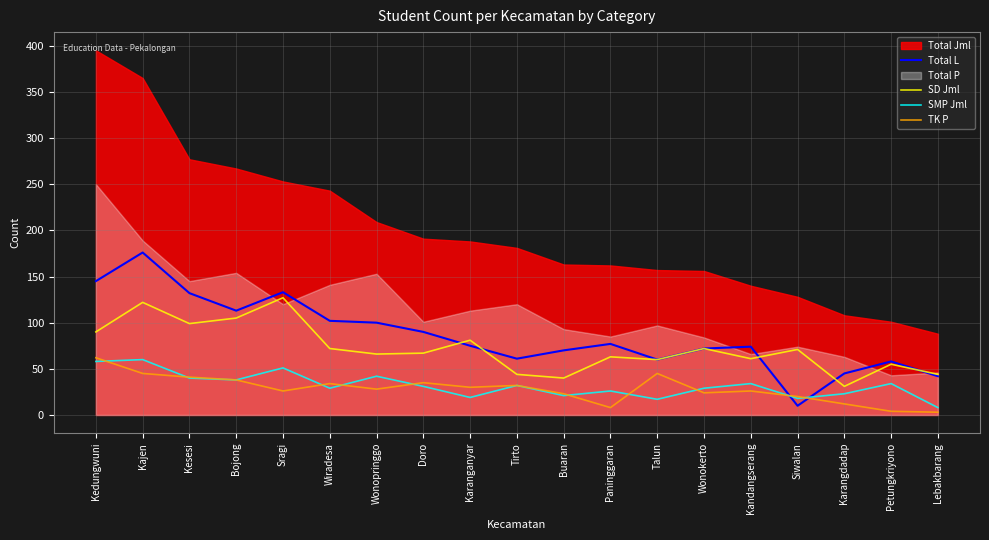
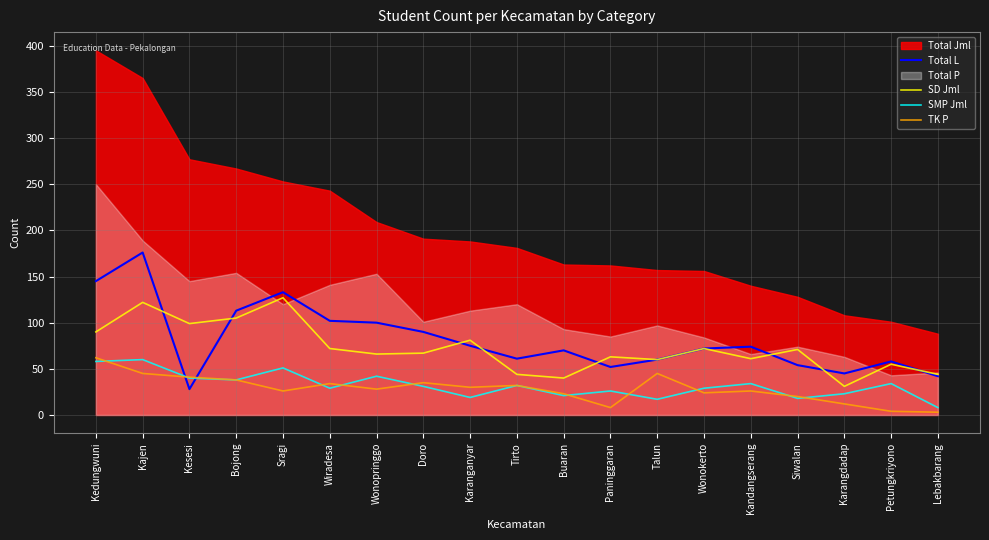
  {
    "Total L": {
      "Kedungwuni": 150,
      "Kajen": 180,
-     "Kesesi": 130,
+     "Kesesi": 30,
      "Bojong": 110,
      "Sragi": 130,
      "Wiradesa": 100,
      "Wonopringgo": 100,
      "Doro": 90,
      "Karanganyar": 80,
      "Tirto": 60,
      "Buaran": 70,
-     "Paninggaran": 80,
+     "Paninggaran": 50,
      "Kandangserang": 70,
-     "Siwalan": 10,
+     "Siwalan": 50,
      "Karangdadap": 50,
      "Petungkriyono": 60
    },
    "SD Jml": {
      "Kedungwuni": 90,
      "Kajen": 120,
      "Kesesi": 100,
      "Bojong": 110,
      "Sragi": 130,
      "Wiradesa": 70,
      "Wonopringgo": 70,
      "Doro": 70,
      "Karanganyar": 80,
      "Tirto": 40,
      "Buaran": 40,
      "Paninggaran": 60,
      "Kandangserang": 60,
      "Siwalan": 70,
      "Karangdadap": 30,
      "Petungkriyono": 60
    },
    "SMP Jml": {
      "Kedungwuni": 60,
      "Kajen": 60,
      "Sragi": 50,
      "Wiradesa": 30,
      "Wonopringgo": 40,
      "Doro": 30,
      "Karanganyar": 20,
      "Paninggaran": 30,
      "Talun": 20,
      "Wonokerto": 30,
      "Kandangserang": 30,
      "Karangdadap": 20,
      "Petungkriyono": 30,
      "Lebakbarang": 10
    },
    "TK P": {
      "Kedungwuni": 60,
      "Kajen": 50,
      "Sragi": 30,
      "Wiradesa": 30,
      "Wonopringgo": 30,
      "Doro": 40,
      "Karanganyar": 30,
      "Paninggaran": 10,
      "Talun": 50,
      "Wonokerto": 20,
      "Kandangserang": 30,
      "Karangdadap": 10,
      "Petungkriyono": 0,
      "Lebakbarang": 0
    }
  }
